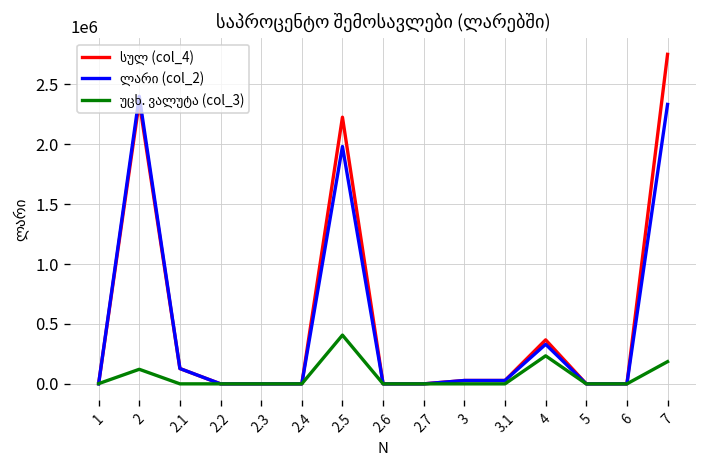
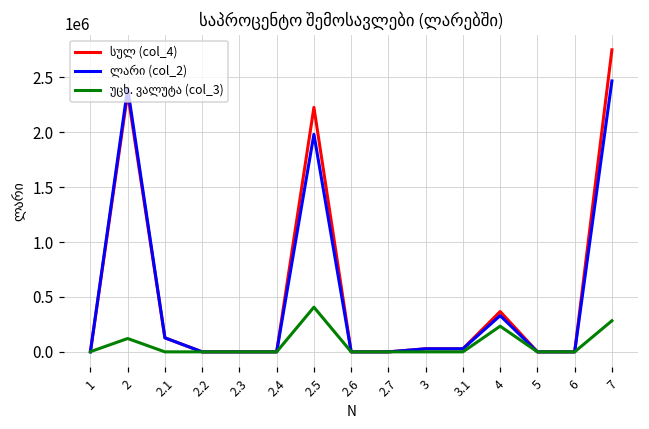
  {
    "სულ (col_4)": {
      "2.5": 2200000,
      "4": 400000,
      "7": 2800000
    },
    "ლარი (col_2)": {
      "2.5": 2000000,
      "4": 300000,
-     "7": 2300000
+     "7": 2500000
    },
    "უცხ. ვალუტა (col_3)": {
      "2": 100000,
      "2.1": 0,
      "2.5": 400000,
      "3": 0,
      "3.1": 0,
      "4": 200000,
-     "7": 200000
+     "7": 300000
    }
  }
